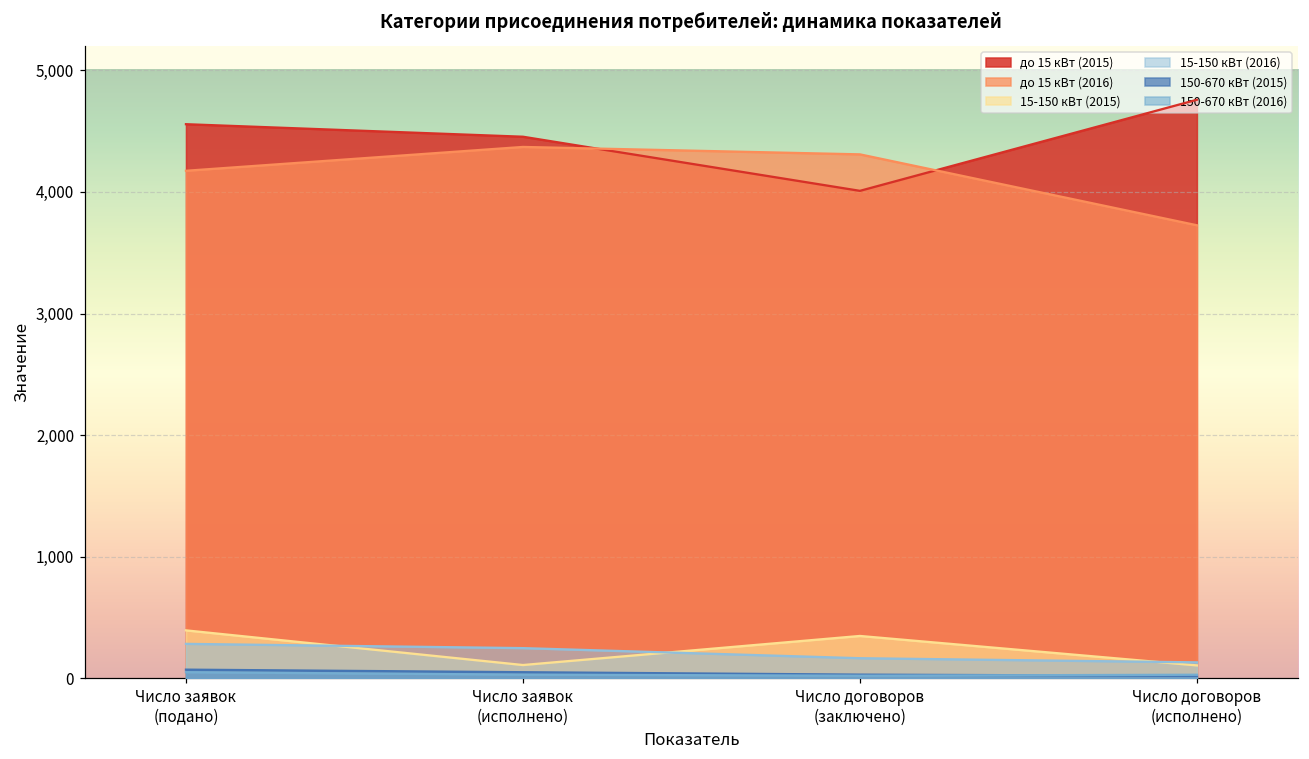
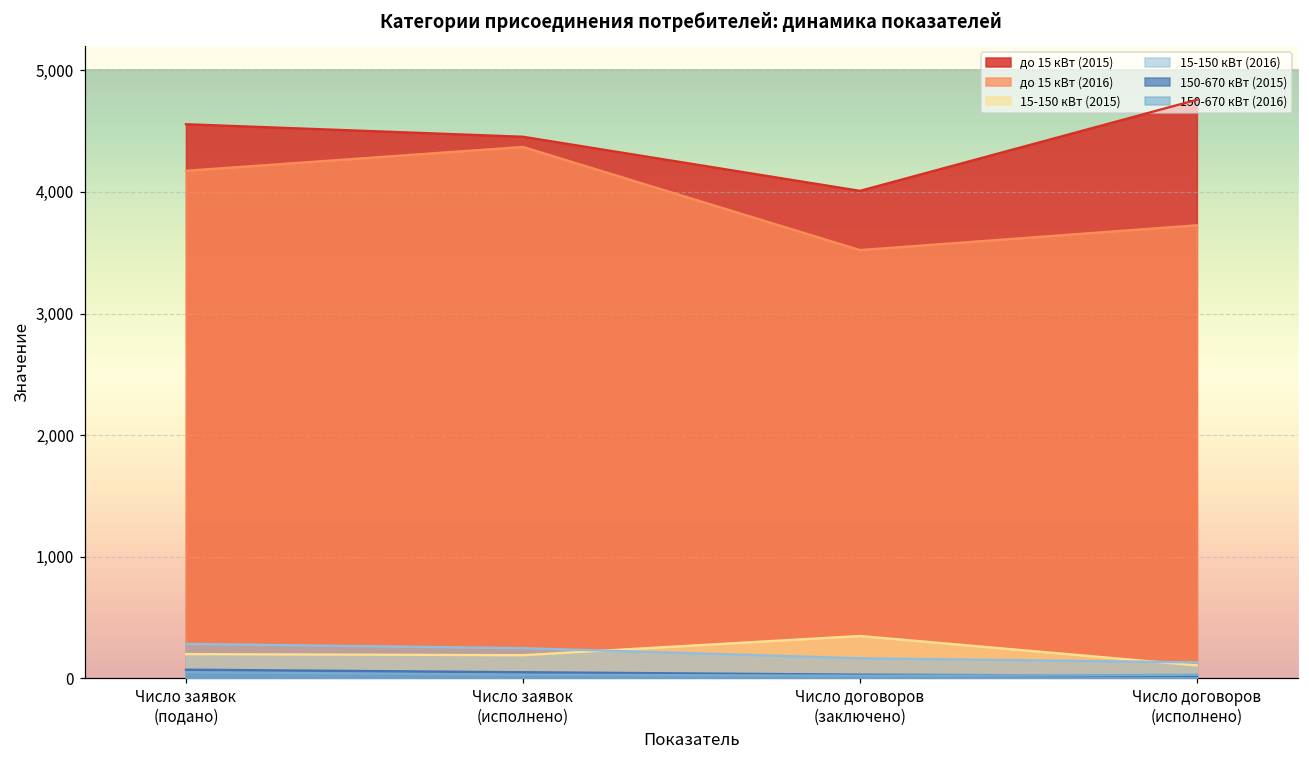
  {
    "до 15 кВт (2015)": {
      "Число заявок (подано)": "4,560",
      "Число заявок (исполнено)": "4,450",
      "Число договоров (заключено)": "4,010"
    },
    "до 15 кВт (2016)": {
      "Число заявок (подано)": "4,170",
      "Число заявок (исполнено)": "4,370",
-     "Число договоров (заключено)": "4,310",
+     "Число договоров (заключено)": "3,520",
      "Число договоров (исполнено)": "3,730"
    },
    "15-150 кВт (2015)": {
-     "Число заявок (подано)": "400",
-     "Число заявок (исполнено)": "110",
+     "Число заявок (подано)": "200",
+     "Число заявок (исполнено)": "190",
      "Число договоров (заключено)": "350",
      "Число договоров (исполнено)": "110"
    }
  }
